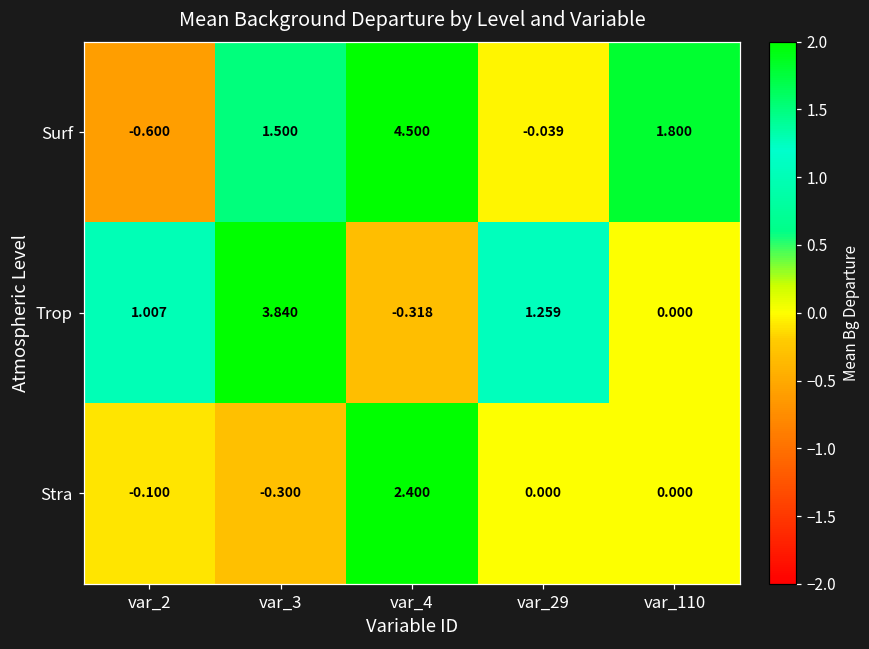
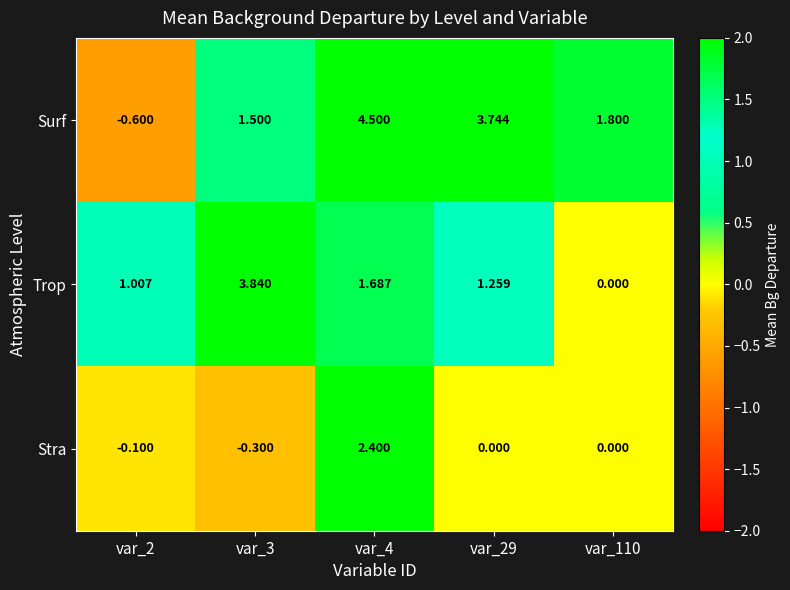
  {
    "Surf": {
      "var_2": -0.600,
      "var_3": 1.500,
      "var_4": 4.500,
-     "var_29": -0.039,
+     "var_29": 3.744,
      "var_110": 1.800
    },
    "Trop": {
      "var_2": 1.007,
      "var_3": 3.840,
-     "var_4": -0.318,
+     "var_4": 1.687,
      "var_29": 1.259,
      "var_110": 0.000
    },
    "Stra": {
      "var_2": -0.100,
      "var_3": -0.300,
      "var_4": 2.400,
      "var_29": 0.000,
      "var_110": 0.000
    }
  }
